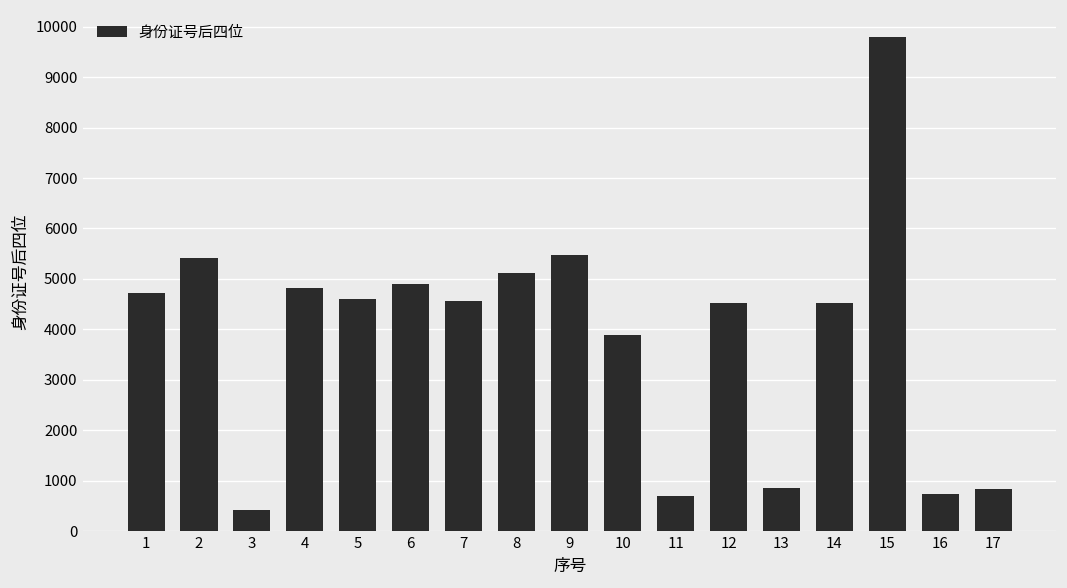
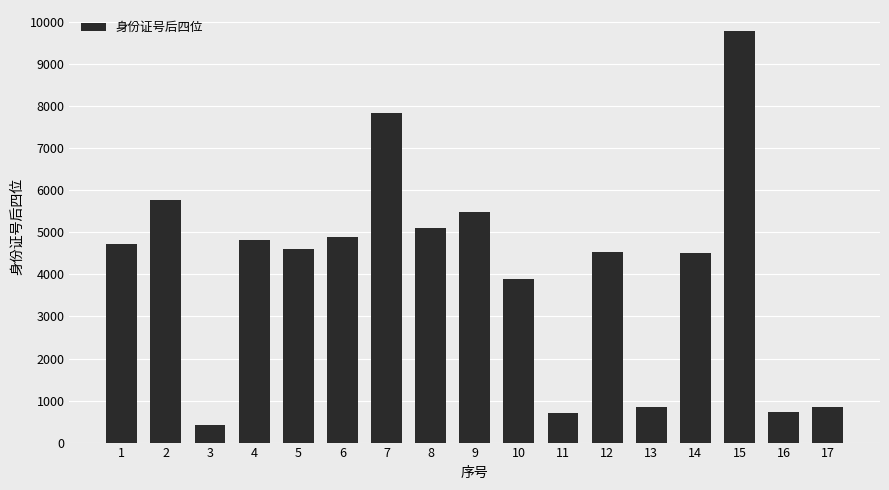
  {
    "1": 4700,
-   "2": 5400,
+   "2": 5800,
    "3": 400,
    "4": 4800,
    "5": 4600,
    "6": 4900,
-   "7": 4600,
+   "7": 7800,
    "8": 5100,
    "9": 5500,
    "10": 3900,
    "11": 700,
    "12": 4500,
    "13": 900,
    "14": 4500,
    "15": 9800,
    "16": 700,
    "17": 800
  }
